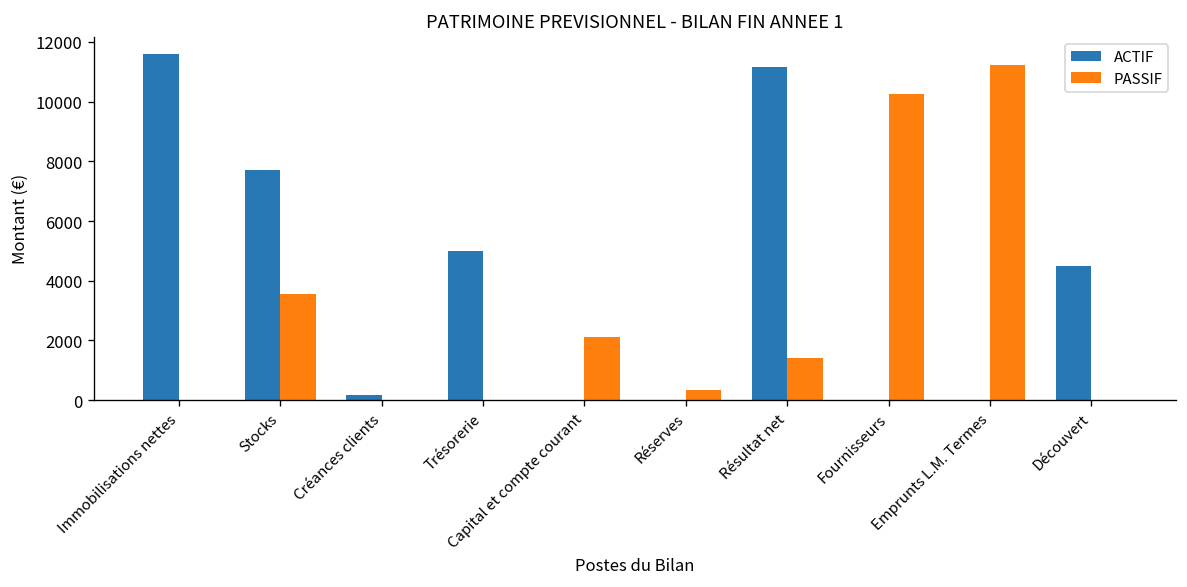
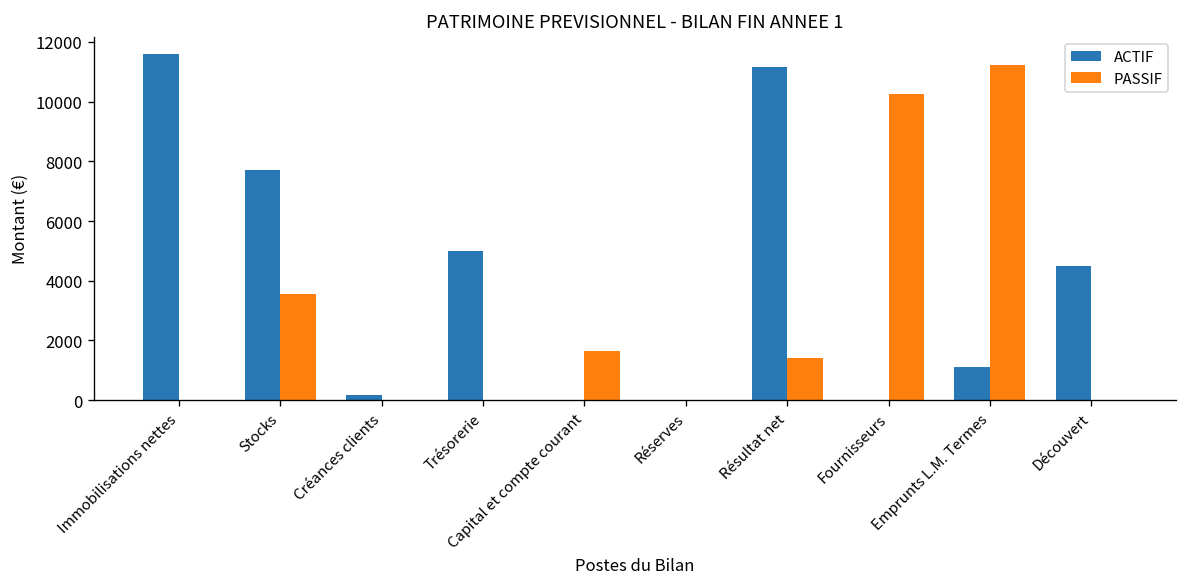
  {
    "ACTIF": {
      "Immobilisations nettes": 11600,
      "Stocks": 7700,
      "Créances clients": 200,
      "Trésorerie": 5000,
      "Capital et compte courant": 0,
      "Réserves": 0,
      "Résultat net": 11200,
      "Fournisseurs": 0,
-     "Emprunts L.M. Termes": 0,
+     "Emprunts L.M. Termes": 1100,
      "Découvert": 4500
    },
    "PASSIF": {
      "Immobilisations nettes": 0,
      "Stocks": 3600,
      "Créances clients": 0,
      "Trésorerie": 0,
-     "Capital et compte courant": 2100,
-     "Réserves": 300,
+     "Capital et compte courant": 1700,
+     "Réserves": 0,
      "Résultat net": 1400,
      "Fournisseurs": 10300,
      "Emprunts L.M. Termes": 11200,
      "Découvert": 0
    }
  }
